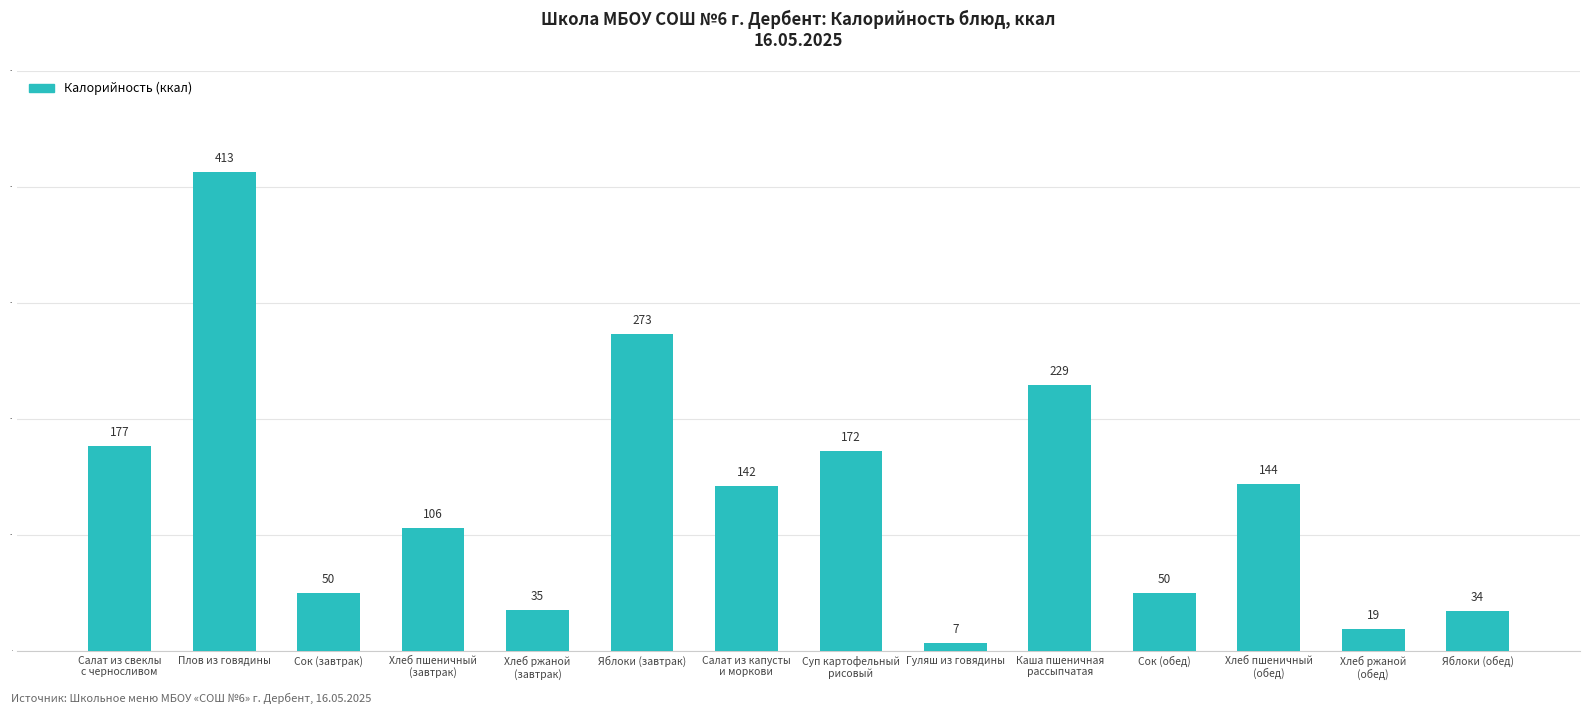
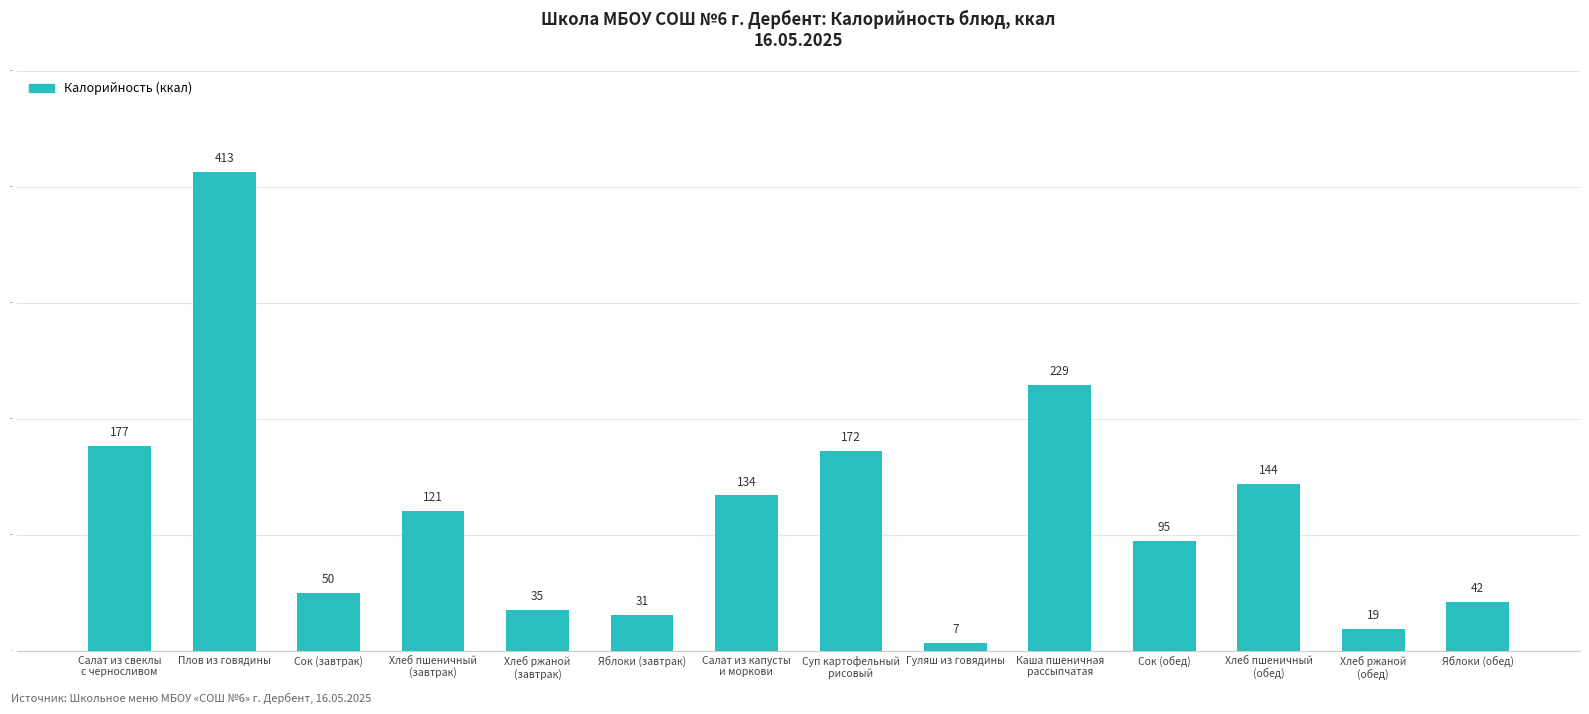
  {
    "Салат из свеклы с черносливом": 177,
    "Плов из говядины": 413,
    "Сок (завтрак)": 50,
-   "Хлеб пшеничный (завтрак)": 106,
+   "Хлеб пшеничный (завтрак)": 121,
    "Хлеб ржаной (завтрак)": 35,
-   "Яблоки (завтрак)": 273,
-   "Салат из капусты и моркови": 142,
+   "Яблоки (завтрак)": 31,
+   "Салат из капусты и моркови": 134,
    "Суп картофельный рисовый": 172,
    "Гуляш из говядины": 7,
    "Каша пшеничная рассыпчатая": 229,
-   "Сок (обед)": 50,
+   "Сок (обед)": 95,
    "Хлеб пшеничный (обед)": 144,
    "Хлеб ржаной (обед)": 19,
-   "Яблоки (обед)": 34
+   "Яблоки (обед)": 42
  }
